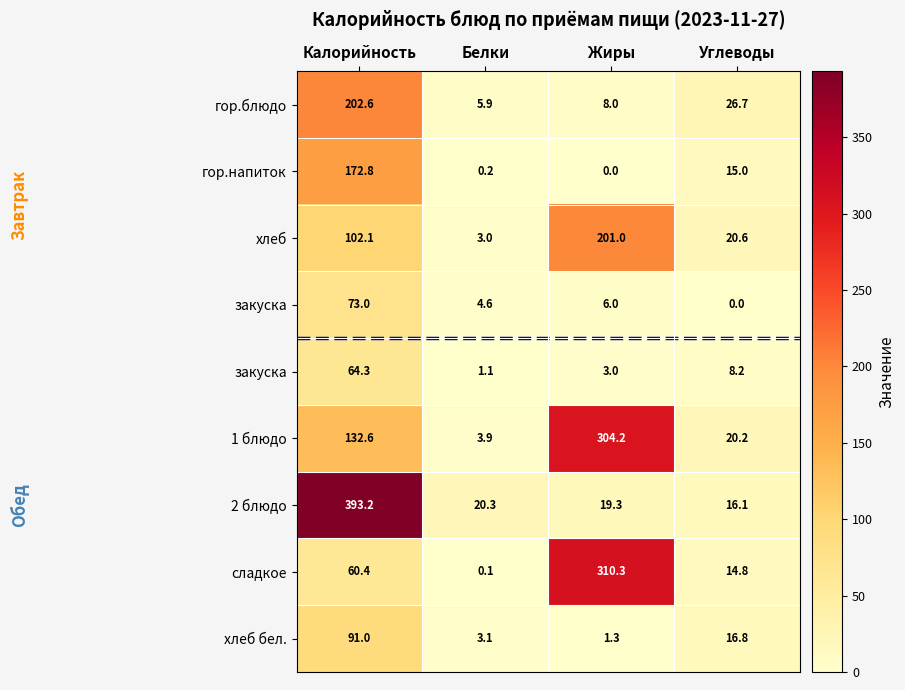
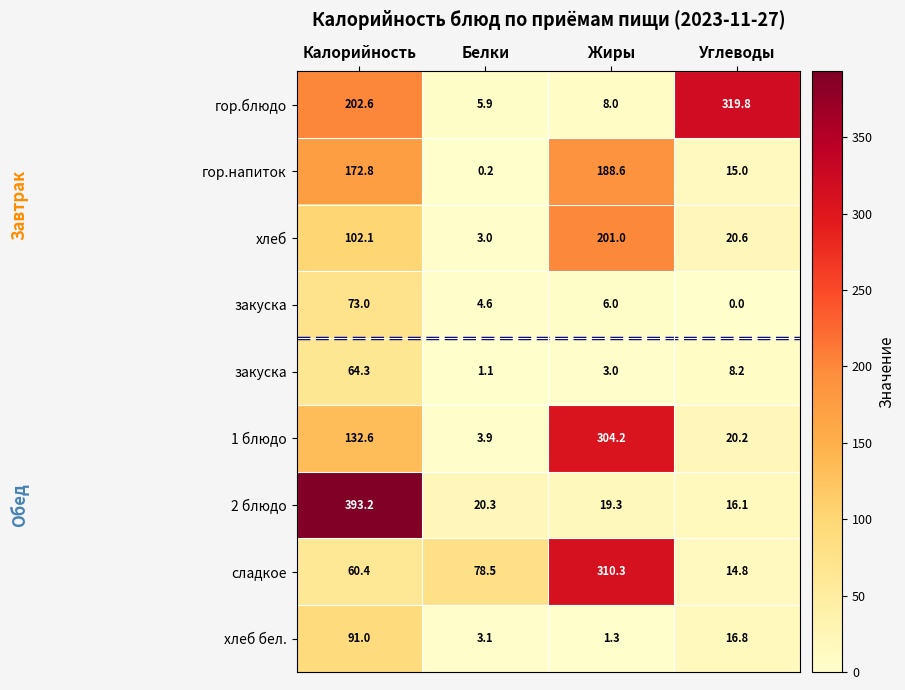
  {
    "гор.блюдо": {
      "Калорийность": 202.6,
      "Белки": 5.9,
      "Жиры": 8.0,
-     "Углеводы": 26.7
+     "Углеводы": 319.8
    },
    "гор.напиток": {
      "Калорийность": 172.8,
      "Белки": 0.2,
-     "Жиры": 0.0,
+     "Жиры": 188.6,
      "Углеводы": 15.0
    },
    "хлеб": {
      "Калорийность": 102.1,
      "Белки": 3.0,
      "Жиры": 201.0,
      "Углеводы": 20.6
    },
    "1 блюдо": {
      "Калорийность": 132.6,
      "Белки": 3.9,
      "Жиры": 304.2,
      "Углеводы": 20.2
    },
    "2 блюдо": {
      "Калорийность": 393.2,
      "Белки": 20.3,
      "Жиры": 19.3,
      "Углеводы": 16.1
    },
    "сладкое": {
      "Калорийность": 60.4,
-     "Белки": 0.1,
+     "Белки": 78.5,
      "Жиры": 310.3,
      "Углеводы": 14.8
    },
    "хлеб бел.": {
      "Калорийность": 91.0,
      "Белки": 3.1,
      "Жиры": 1.3,
      "Углеводы": 16.8
    }
  }
